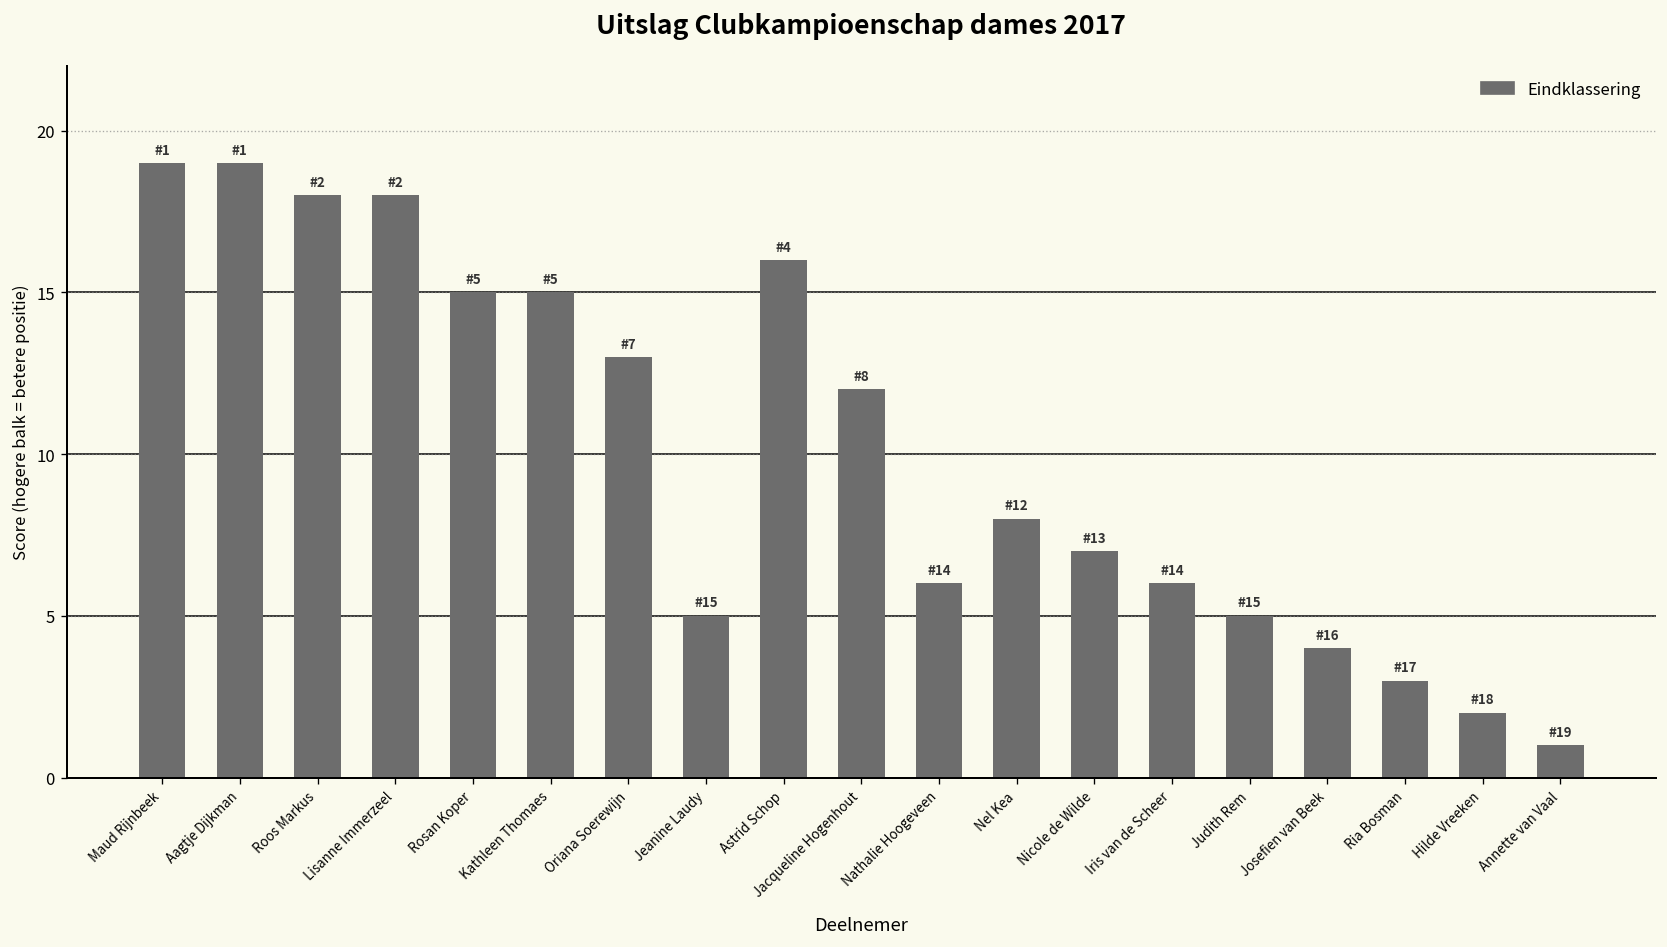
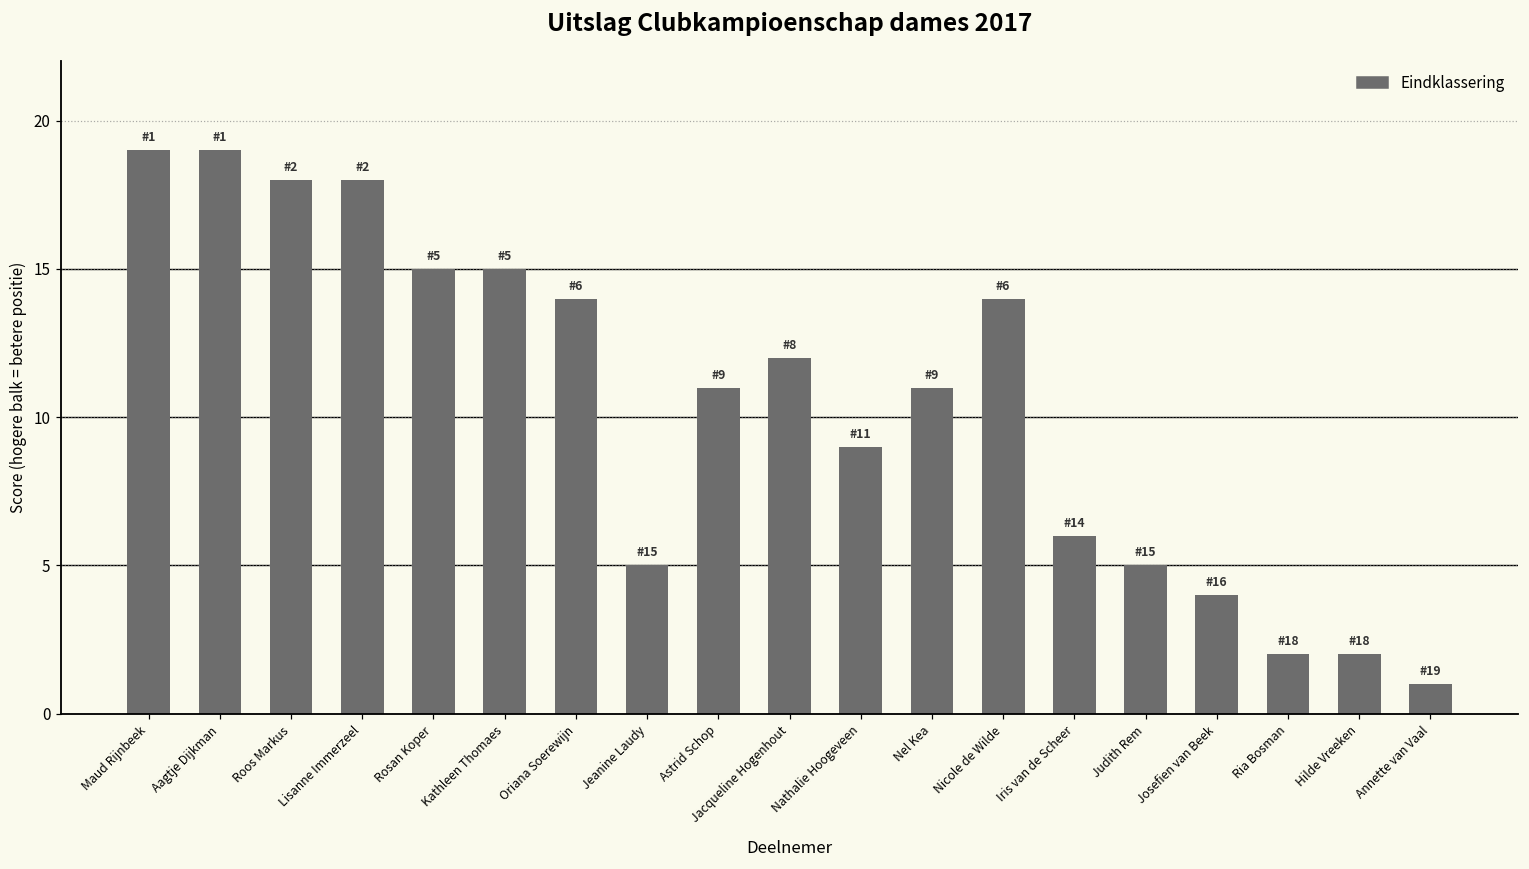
  {
-   "Oriana Soerewijn": 7,
-   "Astrid Schop": 4,
-   "Nathalie Hoogeveen": 14,
-   "Nel Kea": 12,
-   "Nicole de Wilde": 13,
-   "Ria Bosman": 17
+   "Oriana Soerewijn": 6,
+   "Astrid Schop": 9,
+   "Nathalie Hoogeveen": 11,
+   "Nel Kea": 9,
+   "Nicole de Wilde": 6,
+   "Ria Bosman": 18
  }
